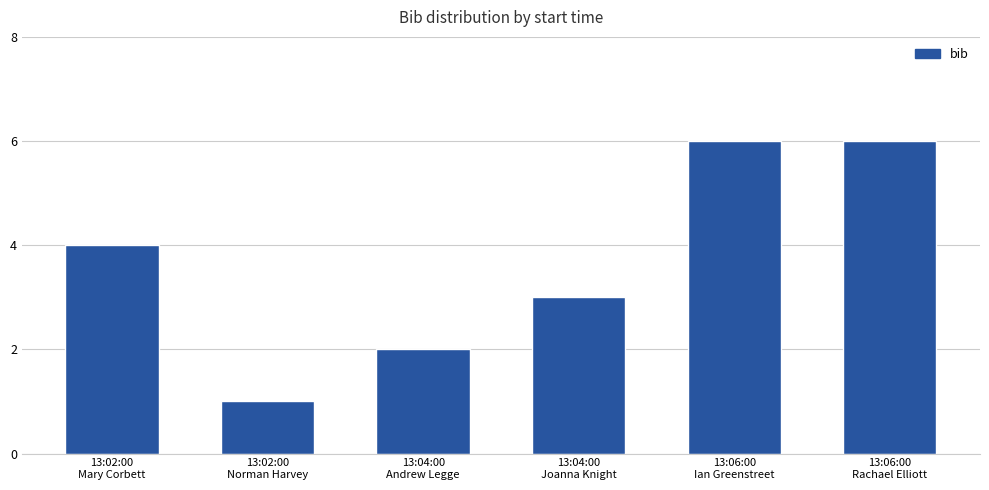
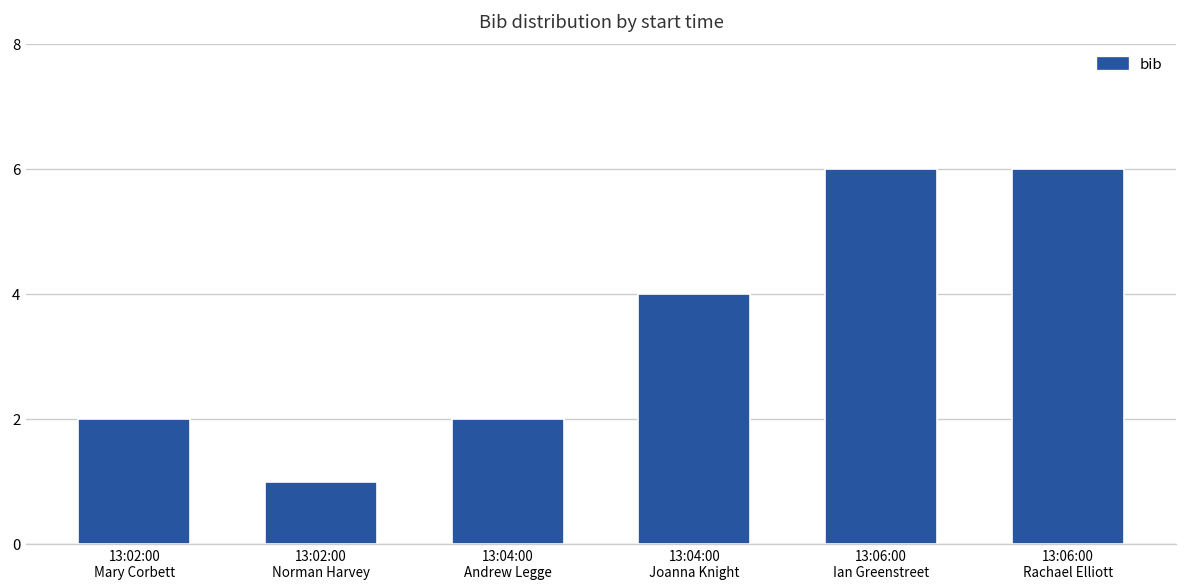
  {
-   "13:02:00 Mary Corbett": 4,
+   "13:02:00 Mary Corbett": 2,
    "13:02:00 Norman Harvey": 1,
    "13:04:00 Andrew Legge": 2,
-   "13:04:00 Joanna Knight": 3,
+   "13:04:00 Joanna Knight": 4,
    "13:06:00 Ian Greenstreet": 6,
    "13:06:00 Rachael Elliott": 6
  }
